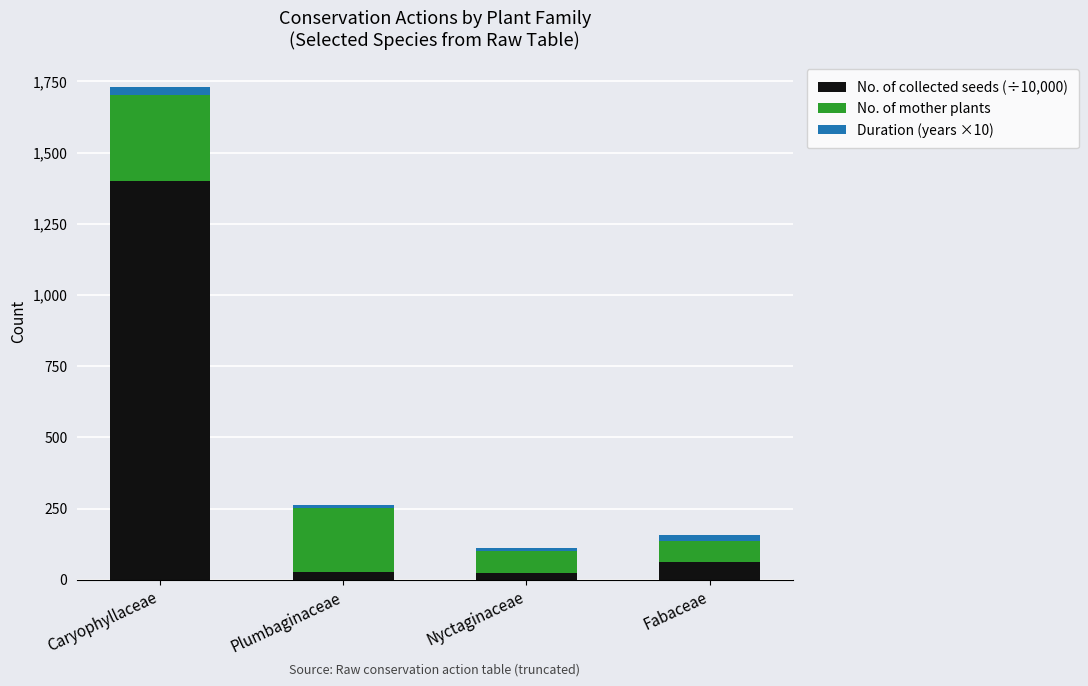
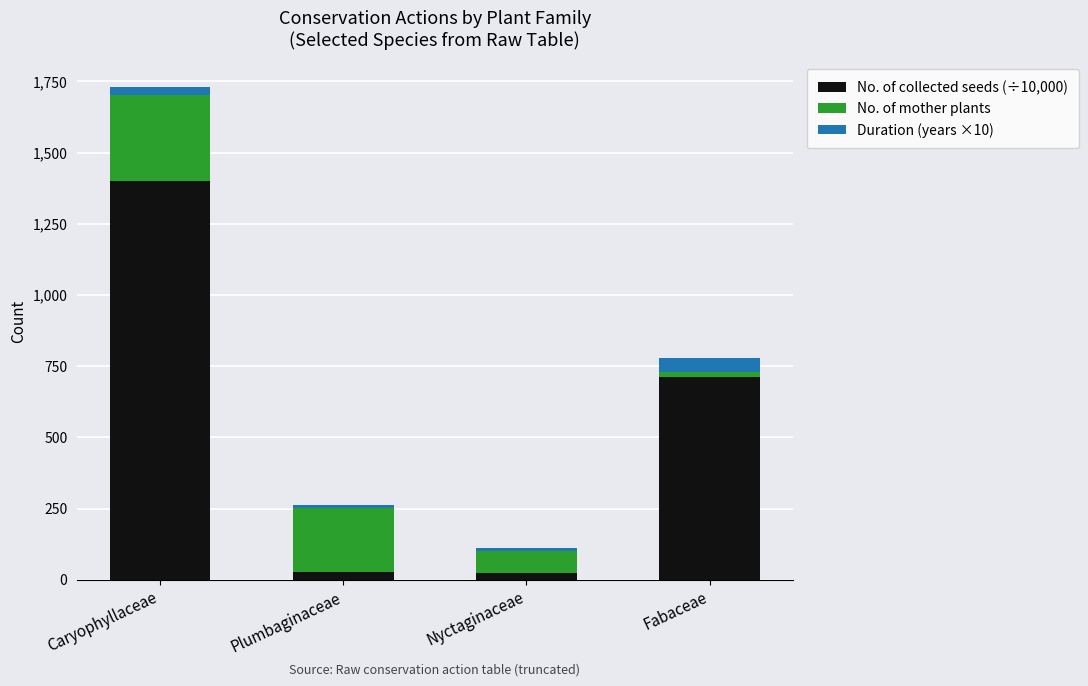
  {
    "No. of collected seeds (÷10,000)": {
      "Caryophyllaceae": "1,400",
      "Plumbaginaceae": "30",
      "Nyctaginaceae": "30",
-     "Fabaceae": "60"
+     "Fabaceae": "710"
    },
    "No. of mother plants": {
      "Caryophyllaceae": "300",
      "Plumbaginaceae": "230",
      "Nyctaginaceae": "80",
-     "Fabaceae": "80"
+     "Fabaceae": "20"
    },
    "Duration (years ×10)": {
      "Caryophyllaceae": "30",
      "Plumbaginaceae": "10",
      "Nyctaginaceae": "10",
-     "Fabaceae": "20"
+     "Fabaceae": "50"
    }
  }
